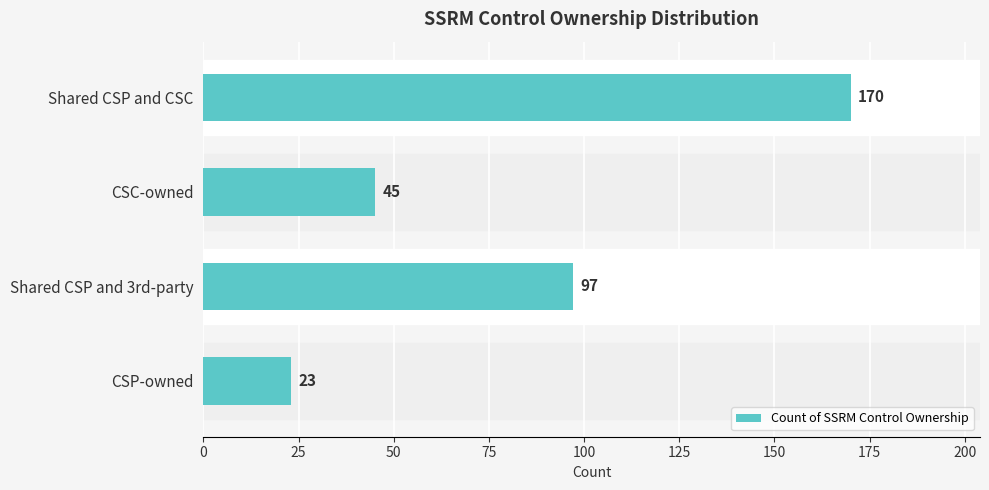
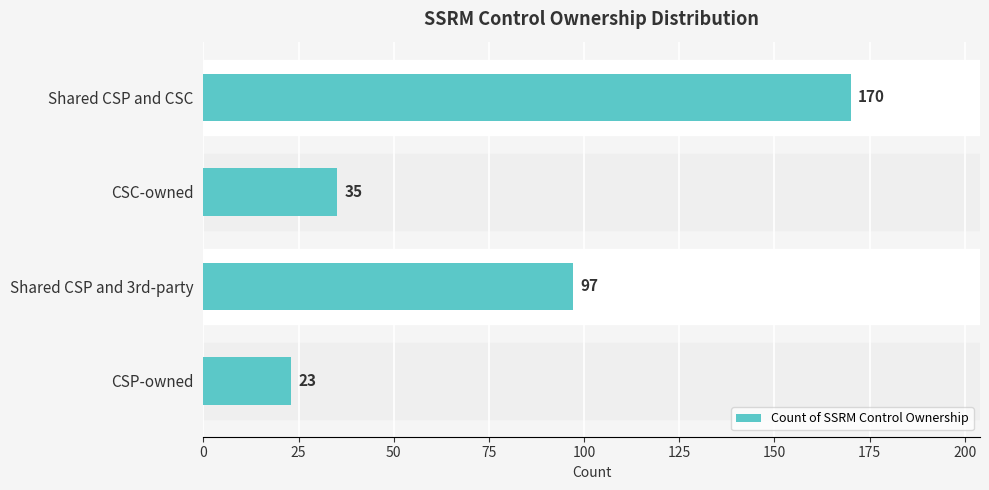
  {
    "Shared CSP and CSC": 170,
-   "CSC-owned": 45,
+   "CSC-owned": 35,
    "Shared CSP and 3rd-party": 97,
    "CSP-owned": 23
  }
